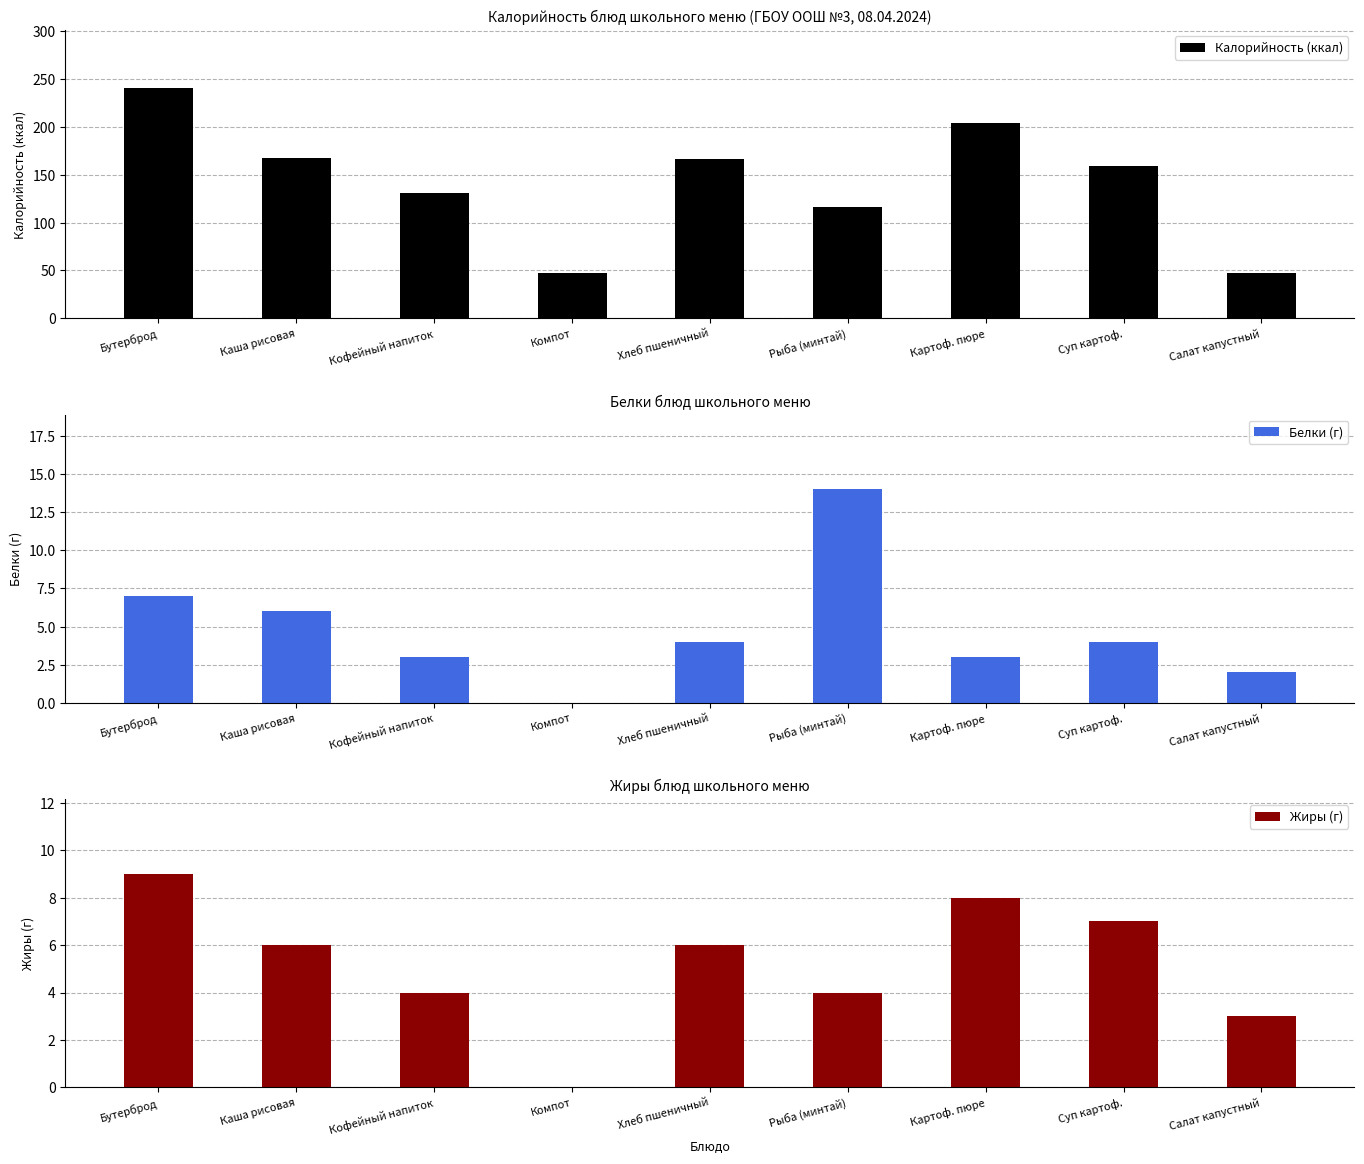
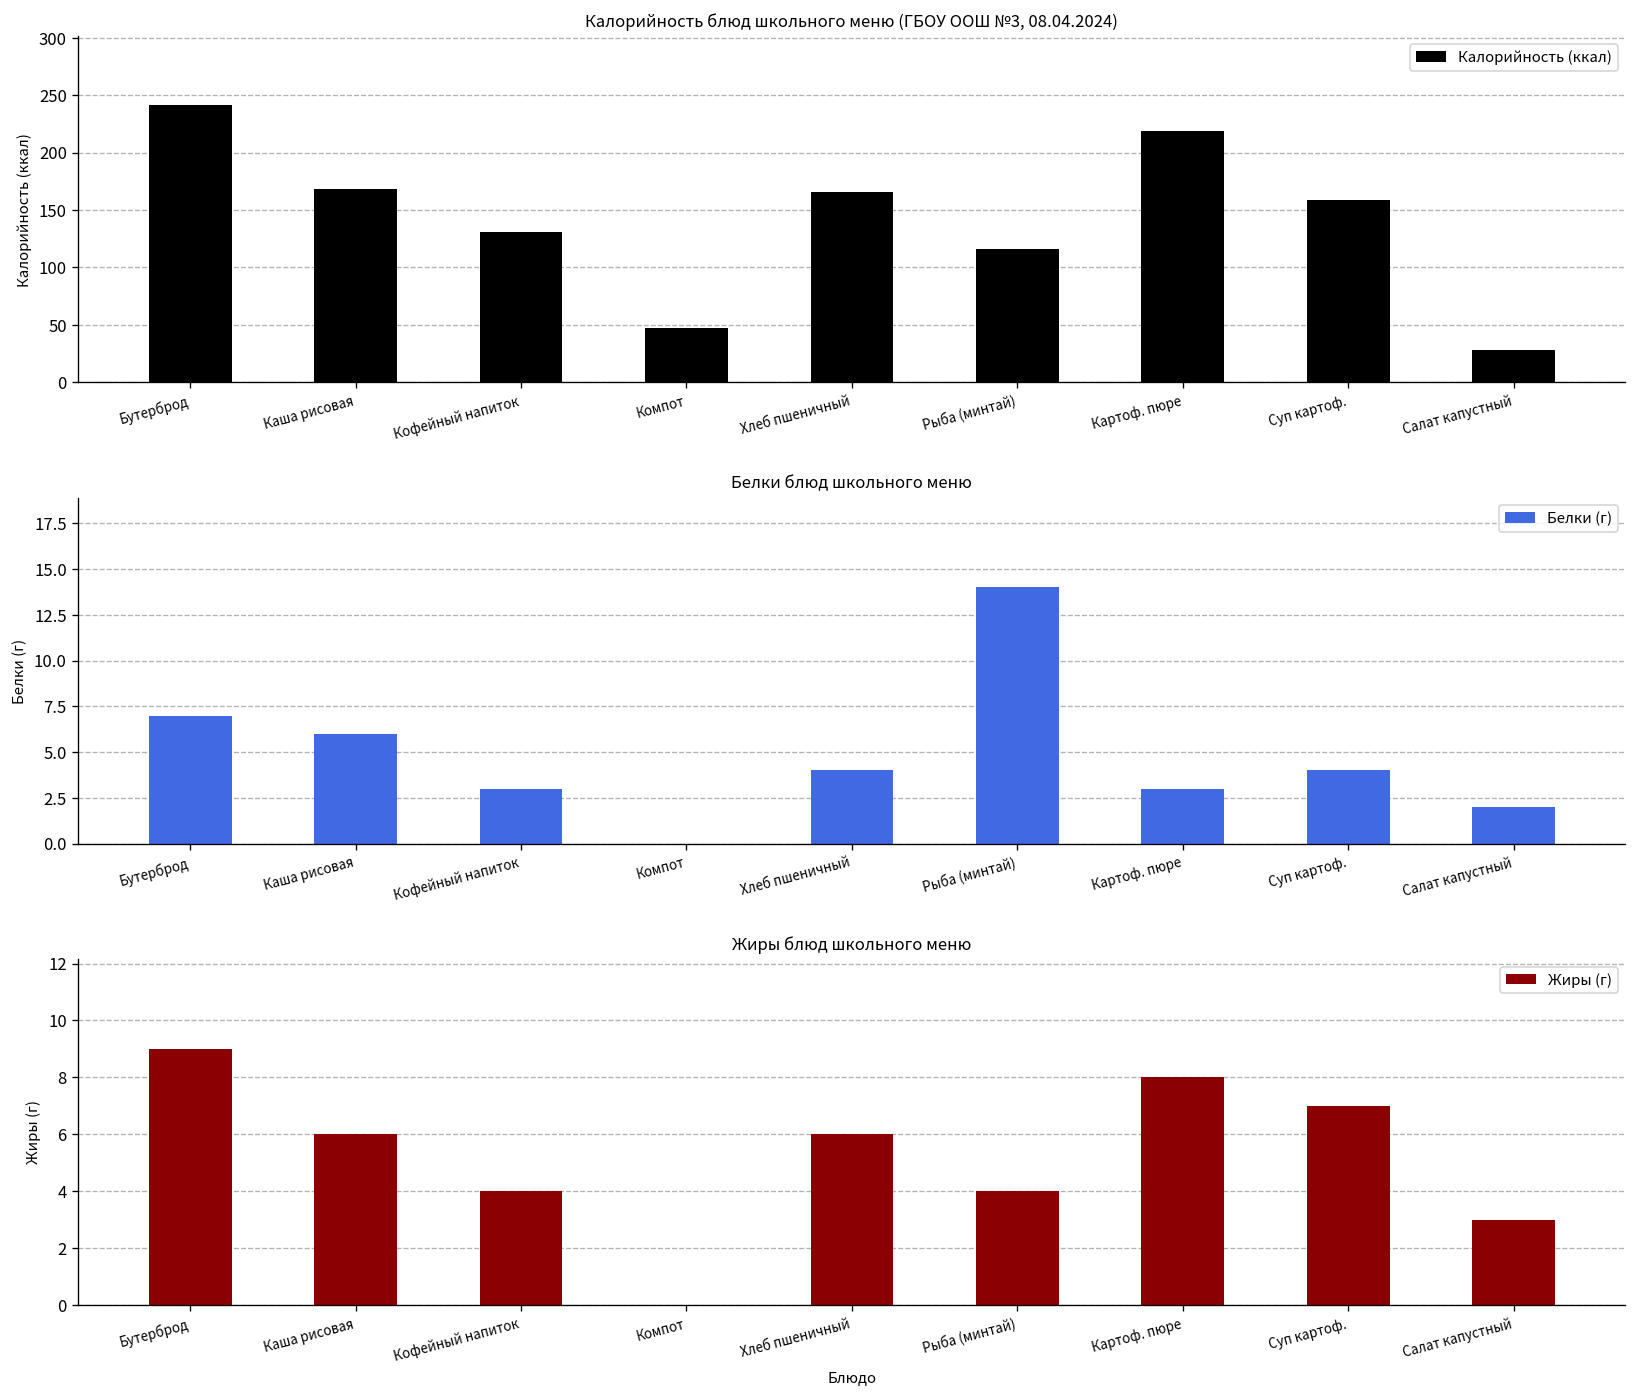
  {
    "Калорийность блюд школьного меню (ГБОУ ООШ №3, 08.04.2024)": {
      "Бутерброд": 240,
      "Каша рисовая": 170,
      "Кофейный напиток": 130,
      "Компот": 50,
      "Хлеб пшеничный": 170,
      "Рыба (минтай)": 120,
-     "Картоф. пюре": 200,
+     "Картоф. пюре": 220,
      "Суп картоф.": 160,
-     "Салат капустный": 50
+     "Салат капустный": 30
    },
    "Белки блюд школьного меню": {
      "Бутерброд": 7.0,
      "Каша рисовая": 6.0,
      "Кофейный напиток": 3.0,
      "Компот": 0.0,
      "Хлеб пшеничный": 4.0,
      "Рыба (минтай)": 14.0,
      "Картоф. пюре": 3.0,
      "Суп картоф.": 4.0,
      "Салат капустный": 2.0
    },
    "Жиры блюд школьного меню": {
      "Бутерброд": 9.0,
      "Каша рисовая": 6.0,
      "Кофейный напиток": 4.0,
      "Компот": 0.0,
      "Хлеб пшеничный": 6.0,
      "Рыба (минтай)": 4.0,
      "Картоф. пюре": 8.0,
      "Суп картоф.": 7.0,
      "Салат капустный": 3.0
    }
  }
